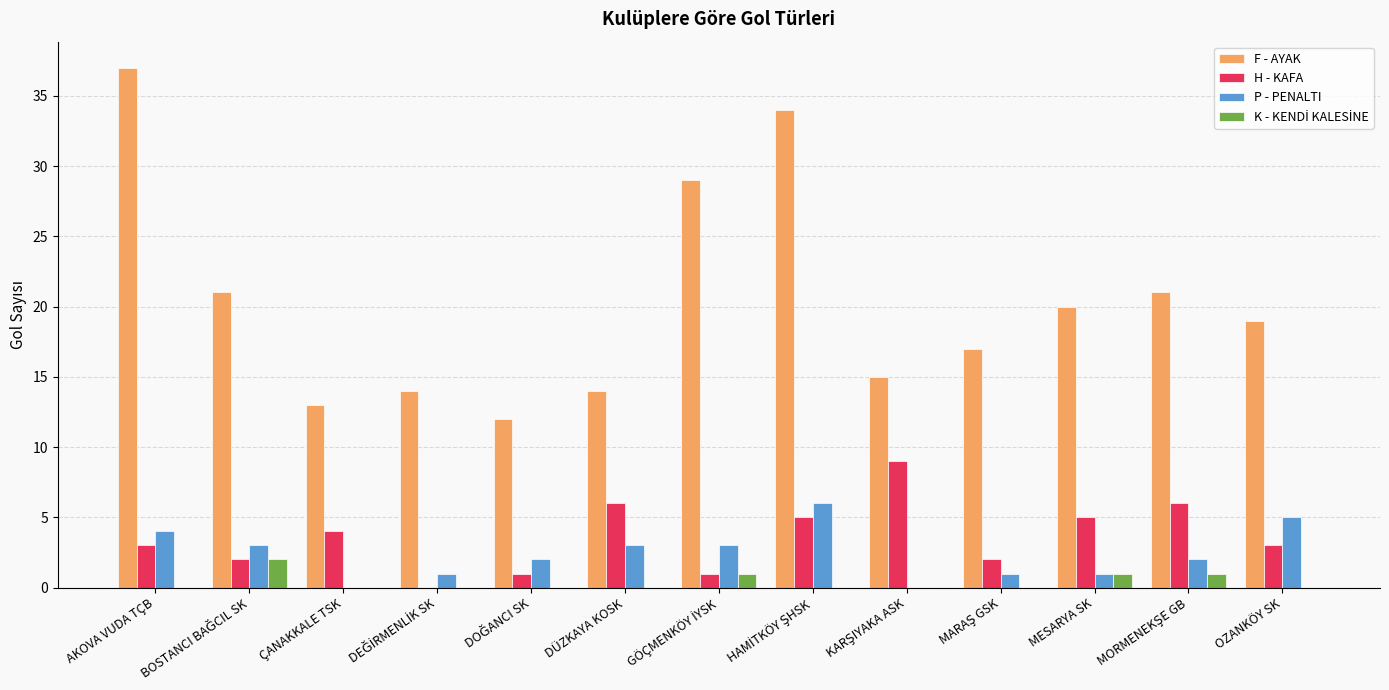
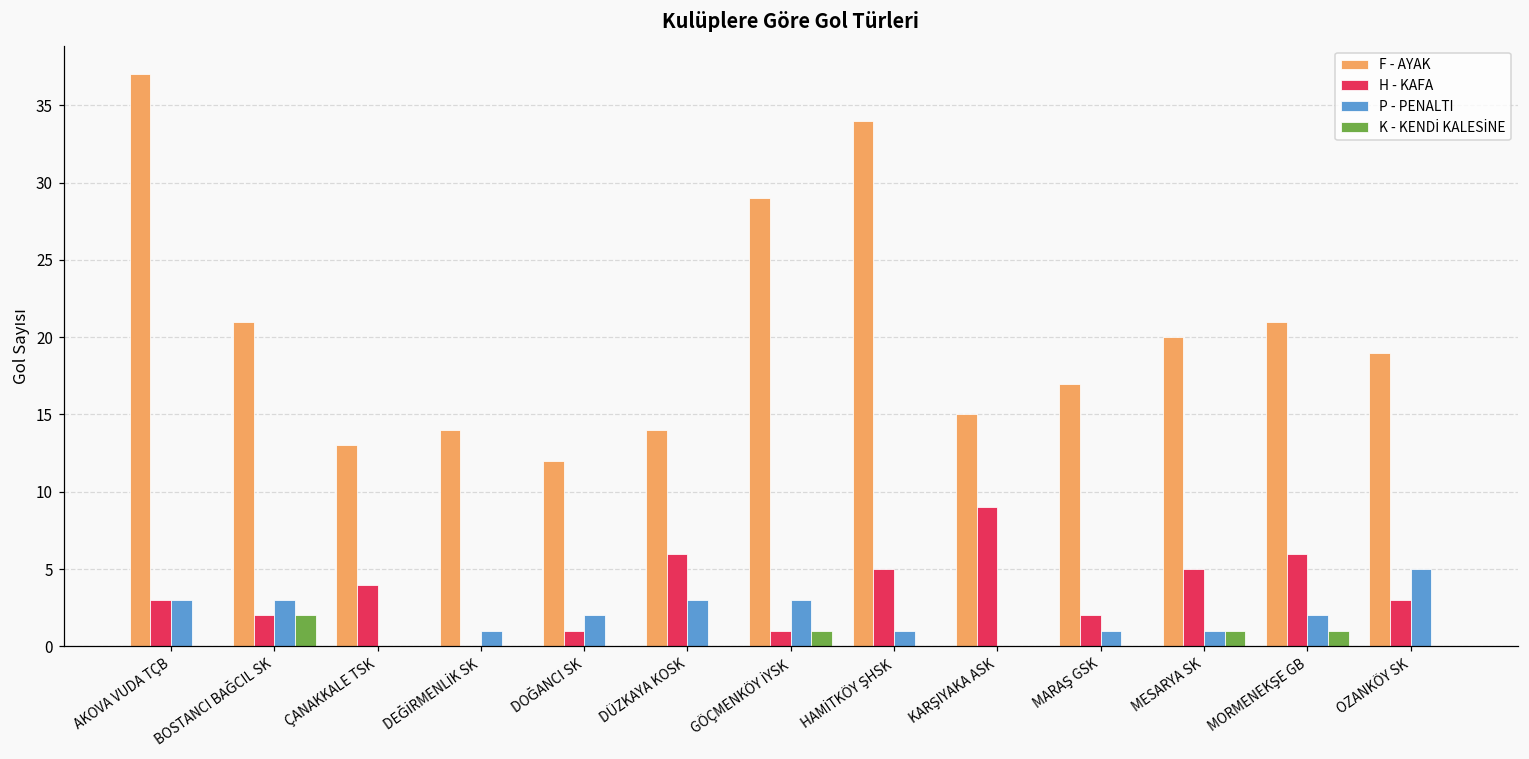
  {
    "F - AYAK": {
      "AKOVA VUDA TÇB": 37,
      "BOSTANCI BAĞCIL SK": 21,
      "ÇANAKKALE TSK": 13,
      "DEĞİRMENLİK SK": 14,
      "DOĞANCI SK": 12,
      "DÜZKAYA KOSK": 14,
      "GÖÇMENKÖY İYSK": 29,
      "HAMİTKÖY ŞHSK": 34,
      "KARŞIYAKA ASK": 15,
      "MARAŞ GSK": 17,
      "MESARYA SK": 20,
      "MORMENEKŞE GB": 21,
      "OZANKÖY SK": 19
    },
    "H - KAFA": {
      "AKOVA VUDA TÇB": 3,
      "BOSTANCI BAĞCIL SK": 2,
      "ÇANAKKALE TSK": 4,
      "DEĞİRMENLİK SK": 0,
      "DOĞANCI SK": 1,
      "DÜZKAYA KOSK": 6,
      "GÖÇMENKÖY İYSK": 1,
      "HAMİTKÖY ŞHSK": 5,
      "KARŞIYAKA ASK": 9,
      "MARAŞ GSK": 2,
      "MESARYA SK": 5,
      "MORMENEKŞE GB": 6,
      "OZANKÖY SK": 3
    },
    "P - PENALTI": {
-     "AKOVA VUDA TÇB": 4,
+     "AKOVA VUDA TÇB": 3,
      "BOSTANCI BAĞCIL SK": 3,
      "ÇANAKKALE TSK": 0,
      "DEĞİRMENLİK SK": 1,
      "DOĞANCI SK": 2,
      "DÜZKAYA KOSK": 3,
      "GÖÇMENKÖY İYSK": 3,
-     "HAMİTKÖY ŞHSK": 6,
+     "HAMİTKÖY ŞHSK": 1,
      "KARŞIYAKA ASK": 0,
      "MARAŞ GSK": 1,
      "MESARYA SK": 1,
      "MORMENEKŞE GB": 2,
      "OZANKÖY SK": 5
    },
    "K - KENDİ KALESİNE": {
      "AKOVA VUDA TÇB": 0,
      "BOSTANCI BAĞCIL SK": 2,
      "ÇANAKKALE TSK": 0,
      "DEĞİRMENLİK SK": 0,
      "DOĞANCI SK": 0,
      "DÜZKAYA KOSK": 0,
      "GÖÇMENKÖY İYSK": 1,
      "HAMİTKÖY ŞHSK": 0,
      "KARŞIYAKA ASK": 0,
      "MARAŞ GSK": 0,
      "MESARYA SK": 1,
      "MORMENEKŞE GB": 1,
      "OZANKÖY SK": 0
    }
  }
